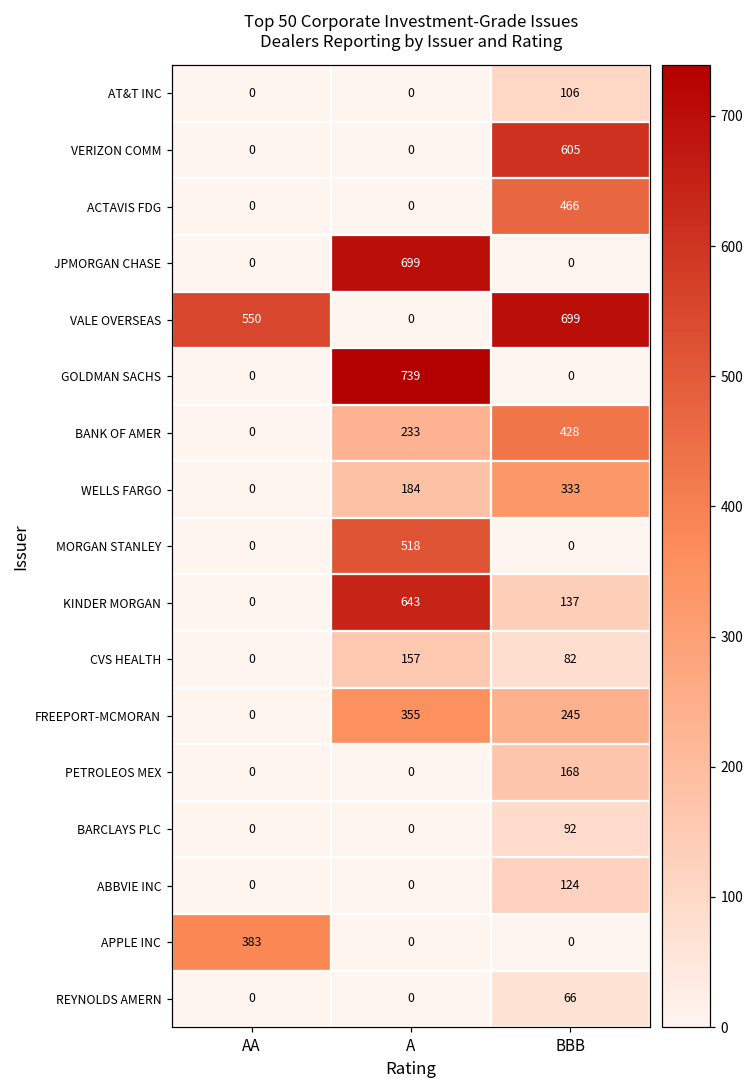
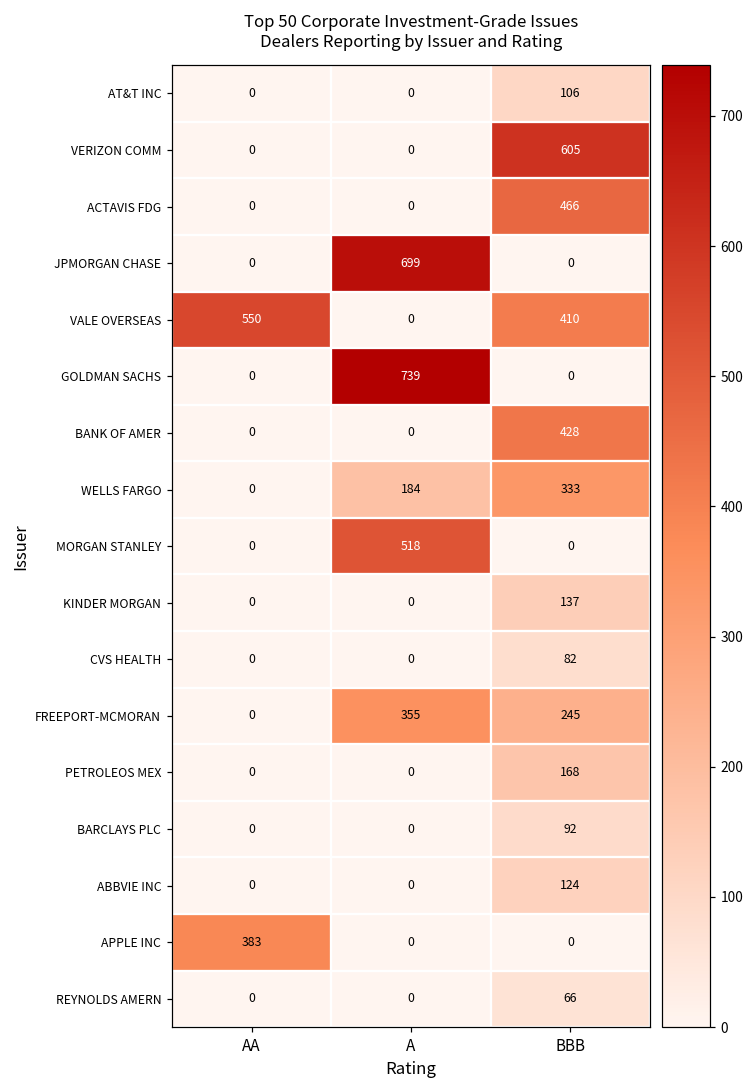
  {
    "AT&T INC": {
      "AA": 0,
      "A": 0,
      "BBB": 106
    },
    "VERIZON COMM": {
      "AA": 0,
      "A": 0,
      "BBB": 605
    },
    "ACTAVIS FDG": {
      "AA": 0,
      "A": 0,
      "BBB": 466
    },
    "JPMORGAN CHASE": {
      "AA": 0,
      "A": 699,
      "BBB": 0
    },
    "VALE OVERSEAS": {
      "AA": 550,
      "A": 0,
-     "BBB": 699
+     "BBB": 410
    },
    "GOLDMAN SACHS": {
      "AA": 0,
      "A": 739,
      "BBB": 0
    },
    "BANK OF AMER": {
      "AA": 0,
-     "A": 233,
+     "A": 0,
      "BBB": 428
    },
    "WELLS FARGO": {
      "AA": 0,
      "A": 184,
      "BBB": 333
    },
    "MORGAN STANLEY": {
      "AA": 0,
      "A": 518,
      "BBB": 0
    },
    "KINDER MORGAN": {
      "AA": 0,
-     "A": 643,
+     "A": 0,
      "BBB": 137
    },
    "CVS HEALTH": {
      "AA": 0,
-     "A": 157,
+     "A": 0,
      "BBB": 82
    },
    "FREEPORT-MCMORAN": {
      "AA": 0,
      "A": 355,
      "BBB": 245
    },
    "PETROLEOS MEX": {
      "AA": 0,
      "A": 0,
      "BBB": 168
    },
    "BARCLAYS PLC": {
      "AA": 0,
      "A": 0,
      "BBB": 92
    },
    "ABBVIE INC": {
      "AA": 0,
      "A": 0,
      "BBB": 124
    },
    "APPLE INC": {
      "AA": 383,
      "A": 0,
      "BBB": 0
    },
    "REYNOLDS AMERN": {
      "AA": 0,
      "A": 0,
      "BBB": 66
    }
  }
